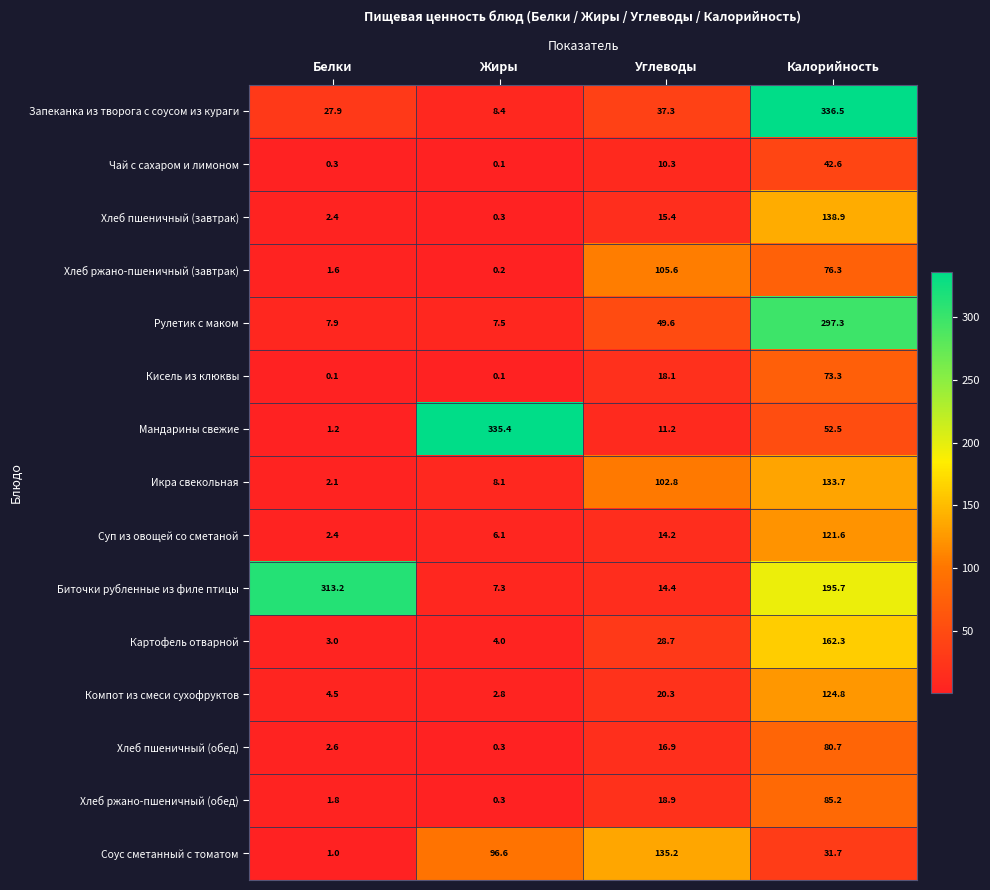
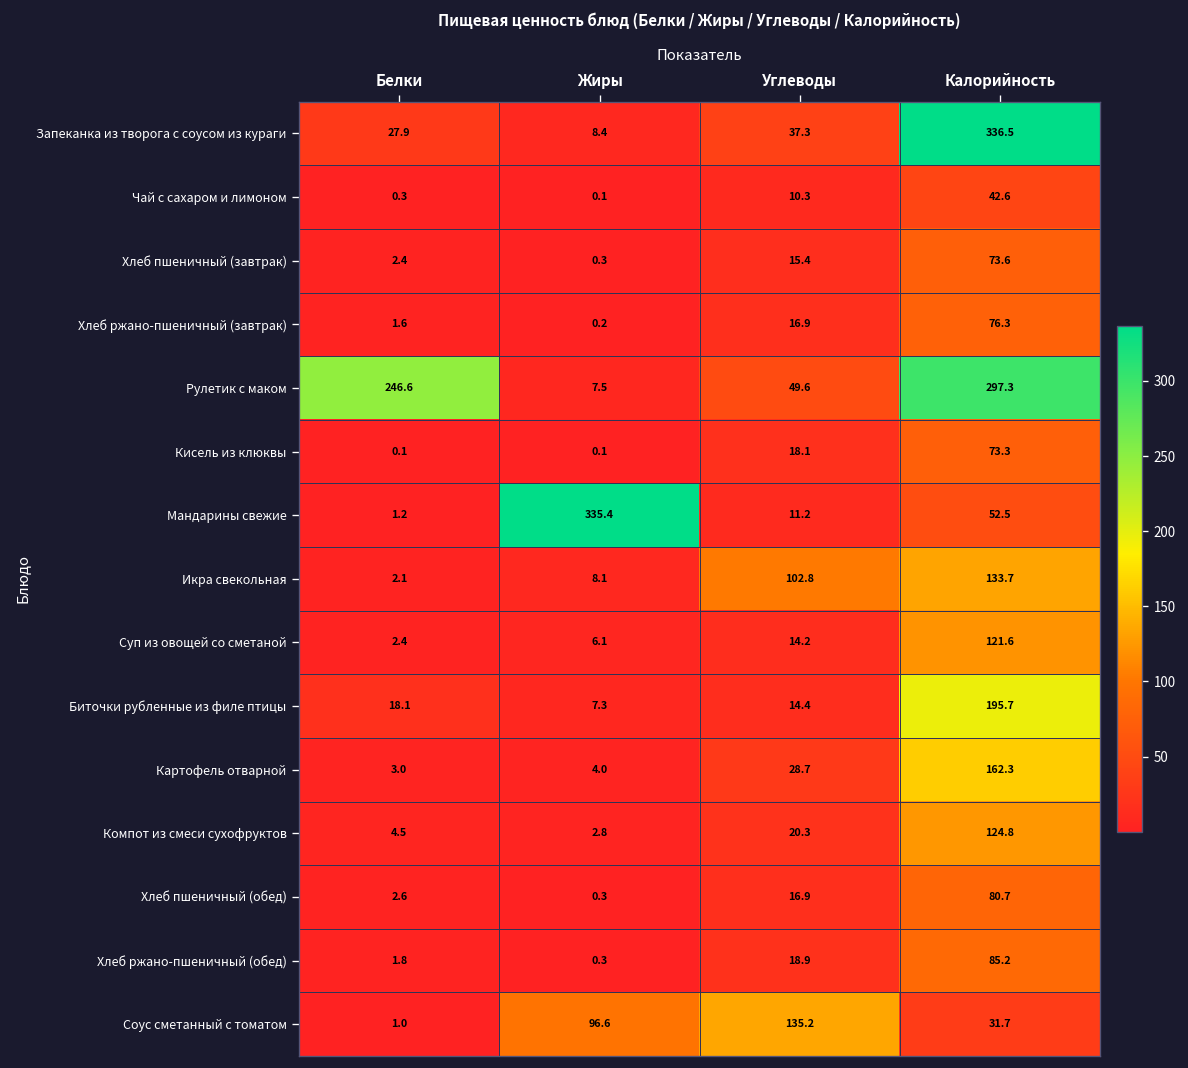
  {
    "Запеканка из творога с соусом из кураги": {
      "Белки": 27.9,
      "Жиры": 8.4,
      "Углеводы": 37.3,
      "Калорийность": 336.5
    },
    "Чай с сахаром и лимоном": {
      "Белки": 0.3,
      "Жиры": 0.1,
      "Углеводы": 10.3,
      "Калорийность": 42.6
    },
    "Хлеб пшеничный (завтрак)": {
      "Белки": 2.4,
      "Жиры": 0.3,
      "Углеводы": 15.4,
-     "Калорийность": 138.9
+     "Калорийность": 73.6
    },
    "Хлеб ржано-пшеничный (завтрак)": {
      "Белки": 1.6,
      "Жиры": 0.2,
-     "Углеводы": 105.6,
+     "Углеводы": 16.9,
      "Калорийность": 76.3
    },
    "Рулетик с маком": {
-     "Белки": 7.9,
+     "Белки": 246.6,
      "Жиры": 7.5,
      "Углеводы": 49.6,
      "Калорийность": 297.3
    },
    "Кисель из клюквы": {
      "Белки": 0.1,
      "Жиры": 0.1,
      "Углеводы": 18.1,
      "Калорийность": 73.3
    },
    "Мандарины свежие": {
      "Белки": 1.2,
      "Жиры": 335.4,
      "Углеводы": 11.2,
      "Калорийность": 52.5
    },
    "Икра свекольная": {
      "Белки": 2.1,
      "Жиры": 8.1,
      "Углеводы": 102.8,
      "Калорийность": 133.7
    },
    "Суп из овощей со сметаной": {
      "Белки": 2.4,
      "Жиры": 6.1,
      "Углеводы": 14.2,
      "Калорийность": 121.6
    },
    "Биточки рубленные из филе птицы": {
-     "Белки": 313.2,
+     "Белки": 18.1,
      "Жиры": 7.3,
      "Углеводы": 14.4,
      "Калорийность": 195.7
    },
    "Картофель отварной": {
      "Белки": 3.0,
      "Жиры": 4.0,
      "Углеводы": 28.7,
      "Калорийность": 162.3
    },
    "Компот из смеси сухофруктов": {
      "Белки": 4.5,
      "Жиры": 2.8,
      "Углеводы": 20.3,
      "Калорийность": 124.8
    },
    "Хлеб пшеничный (обед)": {
      "Белки": 2.6,
      "Жиры": 0.3,
      "Углеводы": 16.9,
      "Калорийность": 80.7
    },
    "Хлеб ржано-пшеничный (обед)": {
      "Белки": 1.8,
      "Жиры": 0.3,
      "Углеводы": 18.9,
      "Калорийность": 85.2
    },
    "Соус сметанный с томатом": {
      "Белки": 1.0,
      "Жиры": 96.6,
      "Углеводы": 135.2,
      "Калорийность": 31.7
    }
  }
